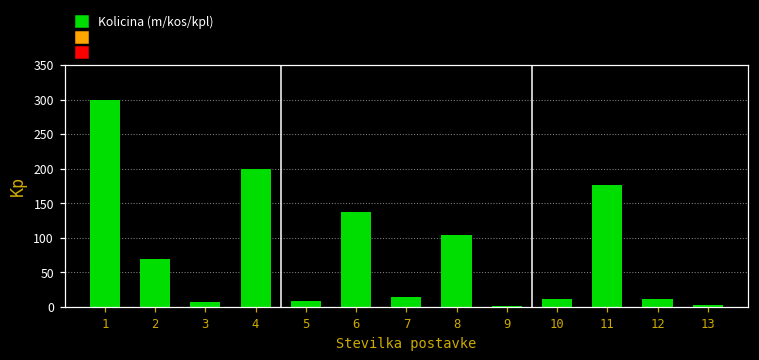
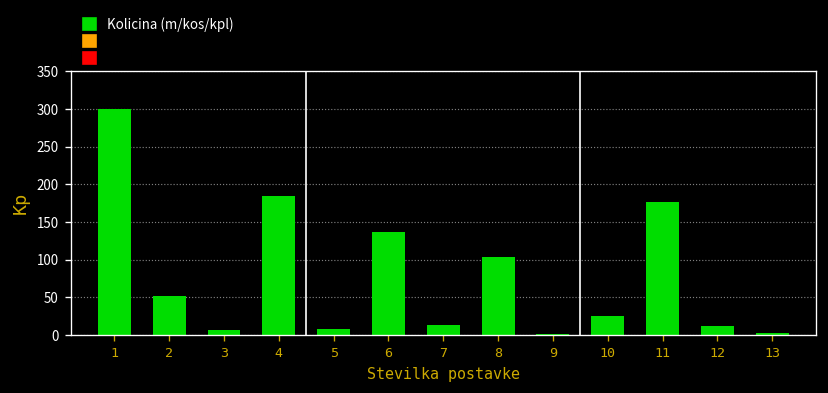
  {
    "1": 300,
-   "2": 70,
+   "2": 50,
    "3": 10,
-   "4": 200,
+   "4": 190,
    "5": 10,
    "6": 140,
    "7": 10,
    "8": 100,
-   "10": 10,
+   "10": 30,
    "11": 180,
    "12": 10
  }
